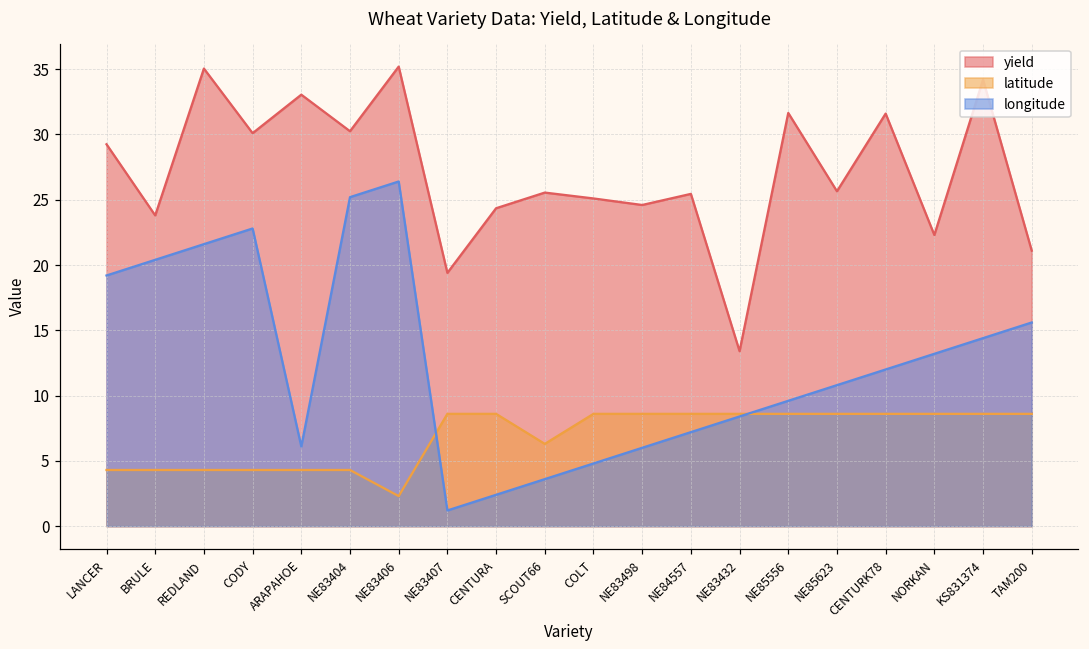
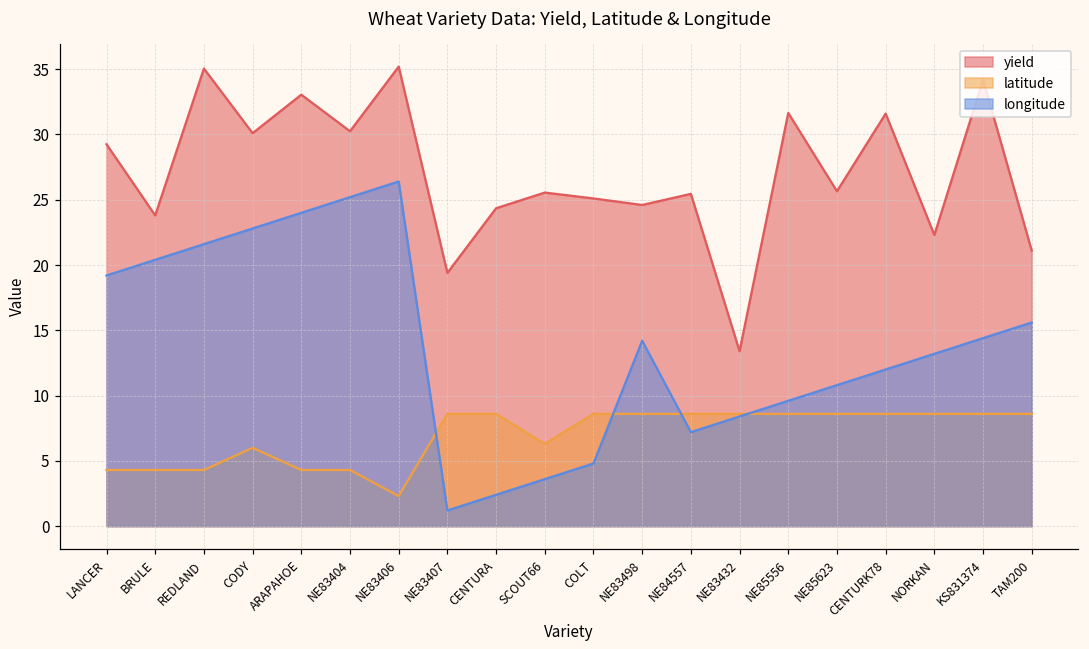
  {
    "yield": {
      "LANCER": 29.3,
      "BRULE": 23.8,
      "REDLAND": 35.1,
      "CODY": 30.1,
      "ARAPAHOE": 33.1,
      "NE83404": 30.3,
      "NE83406": 35.2,
      "NE83407": 19.4,
      "CENTURA": 24.4,
      "SCOUT66": 25.6,
      "COLT": 25.1,
      "NE83498": 24.6,
      "NE84557": 25.5,
      "NE83432": 13.4,
      "NE85556": 31.7,
      "NE85623": 25.7,
      "CENTURK78": 31.6,
      "NORKAN": 22.3,
      "TAM200": 21.1
    },
    "latitude": {
      "LANCER": 4.3,
      "BRULE": 4.3,
      "REDLAND": 4.3,
-     "CODY": 4.3,
+     "CODY": 6.0,
      "ARAPAHOE": 4.3,
      "NE83404": 4.3,
      "NE83406": 2.3,
      "NE83407": 8.6,
      "CENTURA": 8.6,
      "SCOUT66": 6.3,
      "COLT": 8.6,
      "NE83498": 8.6,
      "NE84557": 8.6,
      "NE85556": 8.6,
      "NE85623": 8.6,
      "CENTURK78": 8.6,
      "NORKAN": 8.6,
      "KS831374": 8.6,
      "TAM200": 8.6
    },
    "longitude": {
      "LANCER": 19.2,
      "BRULE": 20.4,
      "REDLAND": 21.6,
      "CODY": 22.8,
-     "ARAPAHOE": 6.1,
+     "ARAPAHOE": 24.0,
      "NE83404": 25.2,
      "NE83406": 26.4,
      "NE83407": 1.2,
      "CENTURA": 2.4,
      "SCOUT66": 3.6,
      "COLT": 4.8,
-     "NE83498": 6.0,
+     "NE83498": 14.2,
      "NE84557": 7.2,
      "NE85556": 9.6,
      "NE85623": 10.8,
      "CENTURK78": 12.0,
      "NORKAN": 13.2,
      "KS831374": 14.4,
      "TAM200": 15.6
    }
  }
